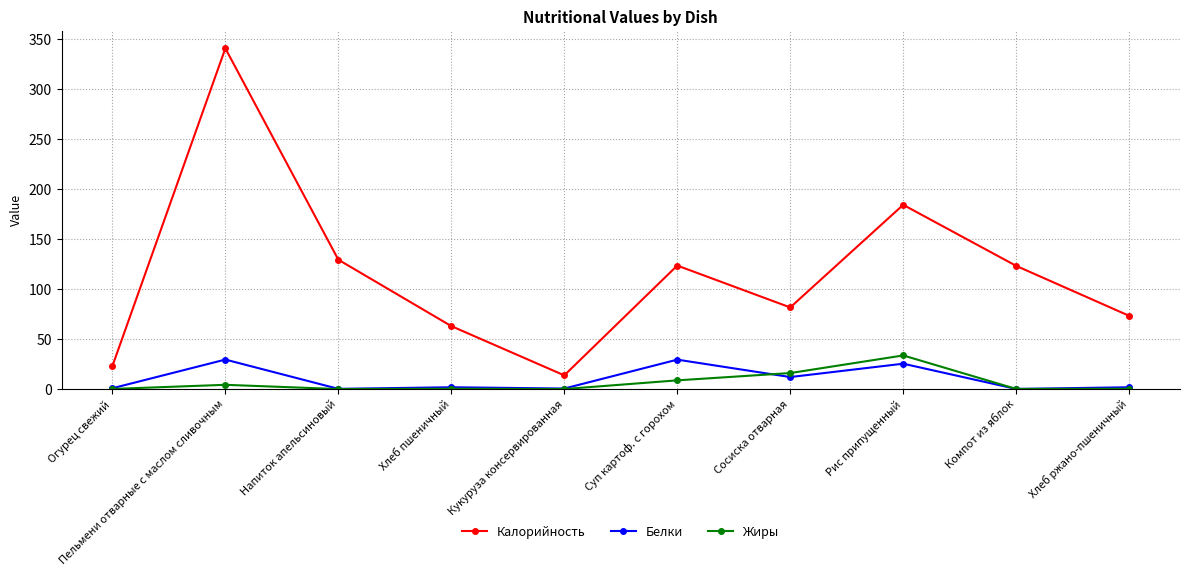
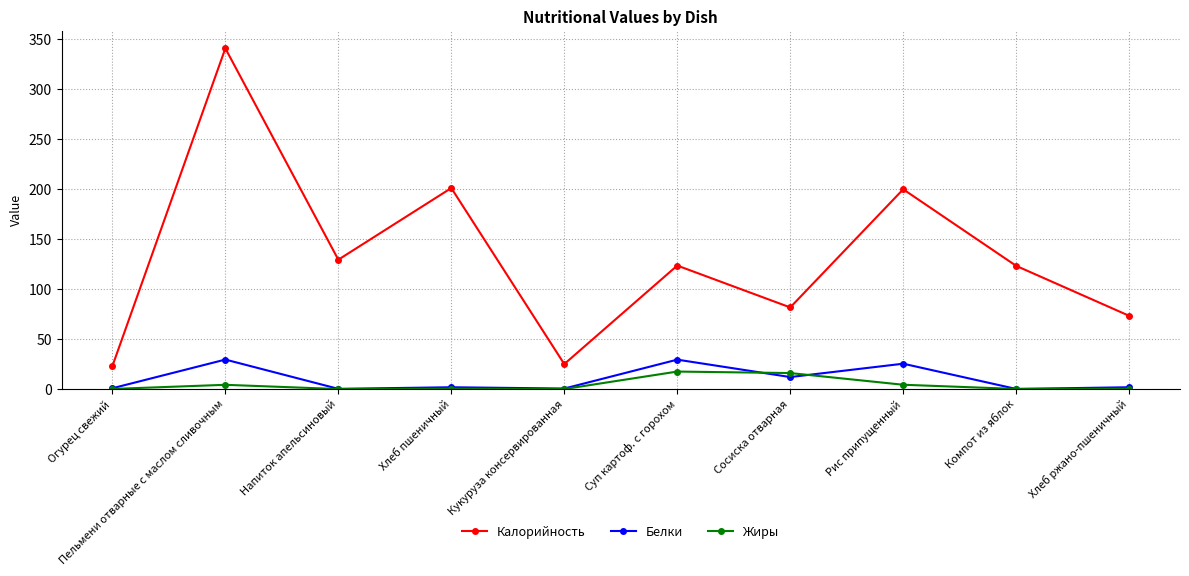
  {
    "Калорийность": {
      "Огурец свежий": 20,
      "Пельмени отварные с маслом сливочным": 340,
      "Напиток апельсиновый": 130,
-     "Хлеб пшеничный": 60,
-     "Кукуруза консервированная": 10,
+     "Хлеб пшеничный": 200,
+     "Кукуруза консервированная": 30,
      "Суп картоф. с горохом": 120,
      "Сосиска отварная": 80,
-     "Рис припущенный": 180,
+     "Рис припущенный": 200,
      "Компот из яблок": 120,
      "Хлеб ржано-пшеничный": 70
    },
    "Белки": {
      "Пельмени отварные с маслом сливочным": 30,
      "Суп картоф. с горохом": 30,
      "Сосиска отварная": 10,
      "Рис припущенный": 30
    },
    "Жиры": {
      "Пельмени отварные с маслом сливочным": 0,
-     "Суп картоф. с горохом": 10,
+     "Суп картоф. с горохом": 20,
      "Сосиска отварная": 20,
-     "Рис припущенный": 30
+     "Рис припущенный": 0
    }
  }
